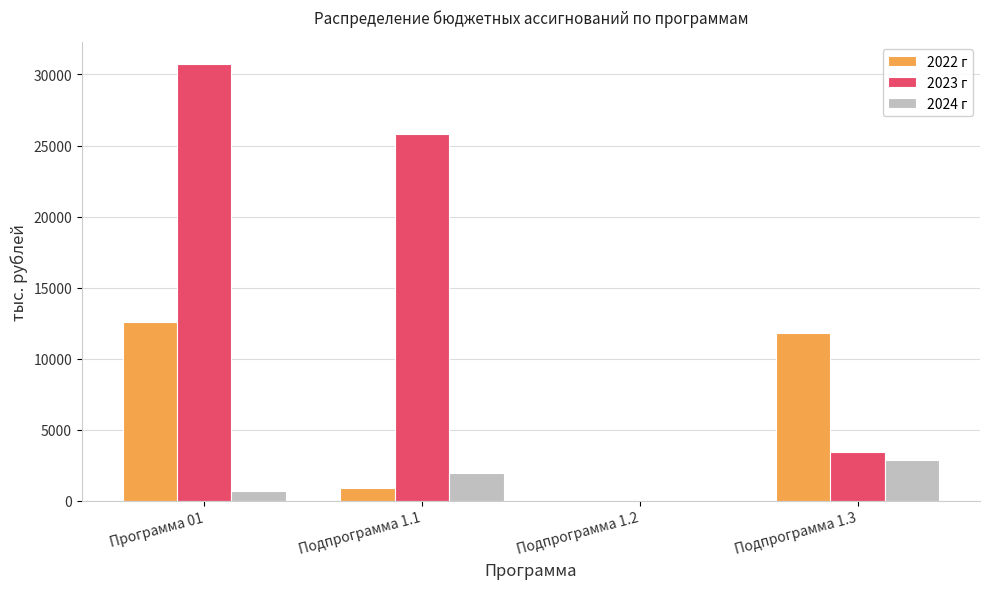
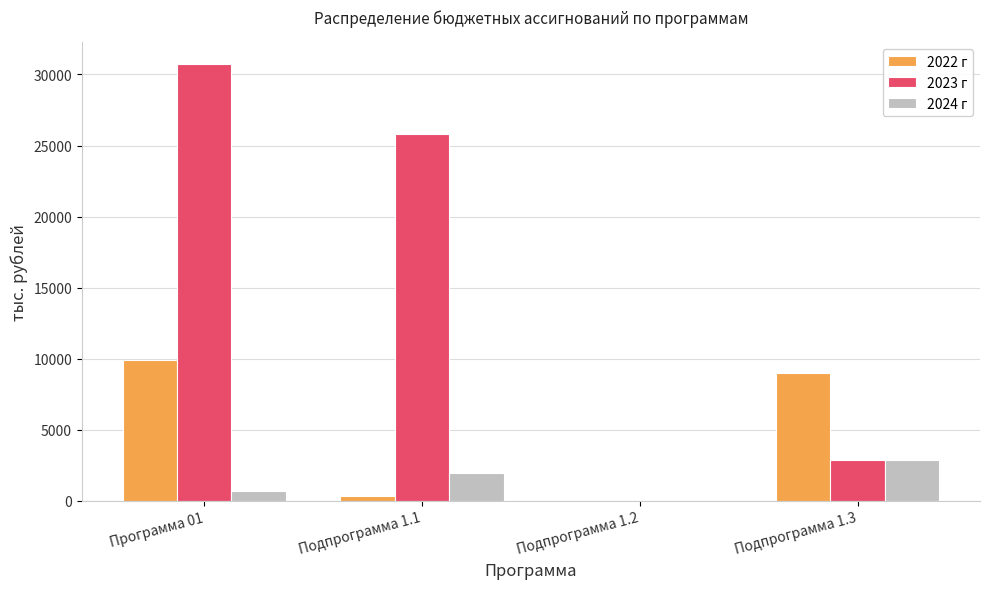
  {
    "2022 г": {
-     "Программа 01": 12600,
-     "Подпрограмма 1.1": 900,
+     "Программа 01": 9900,
+     "Подпрограмма 1.1": 300,
      "Подпрограмма 1.2": 0,
-     "Подпрограмма 1.3": 11800
+     "Подпрограмма 1.3": 9000
    },
    "2023 г": {
      "Программа 01": 30700,
      "Подпрограмма 1.1": 25800,
      "Подпрограмма 1.2": 0,
-     "Подпрограмма 1.3": 3500
+     "Подпрограмма 1.3": 2900
    },
    "2024 г": {
      "Программа 01": 700,
      "Подпрограмма 1.1": 2000,
      "Подпрограмма 1.2": 0,
      "Подпрограмма 1.3": 2900
    }
  }
